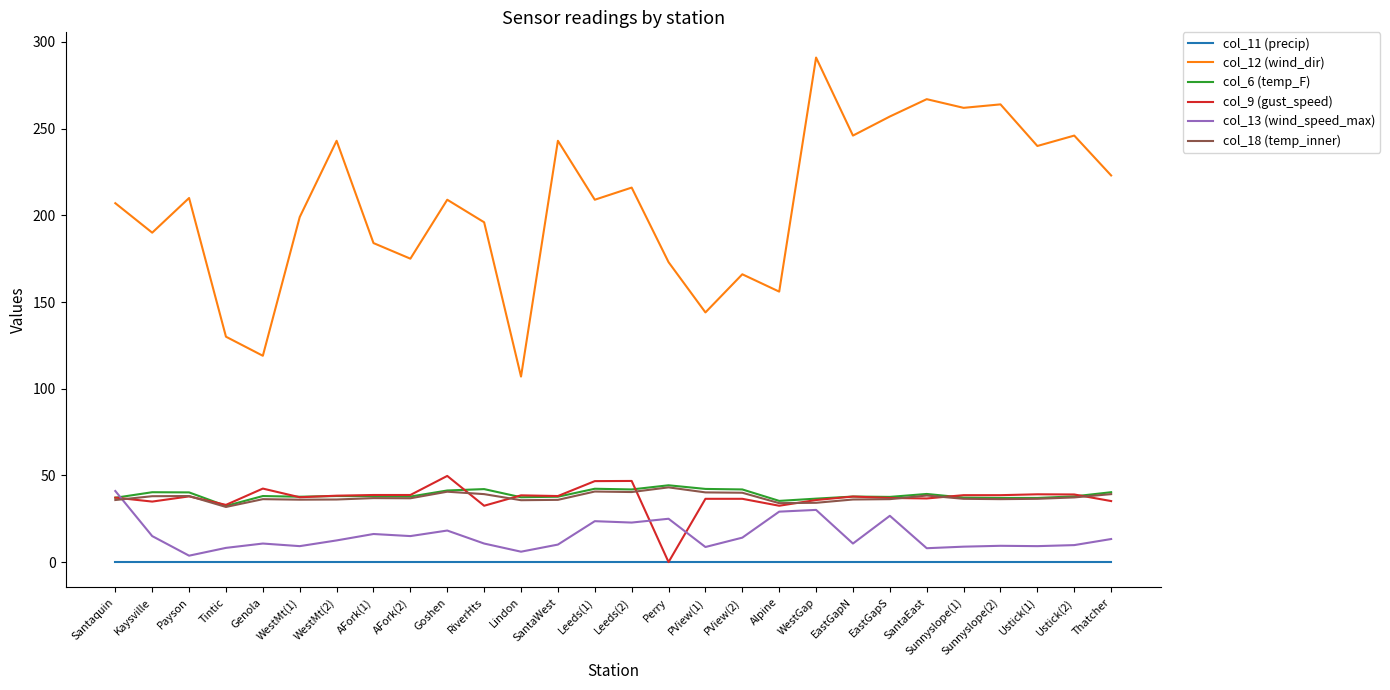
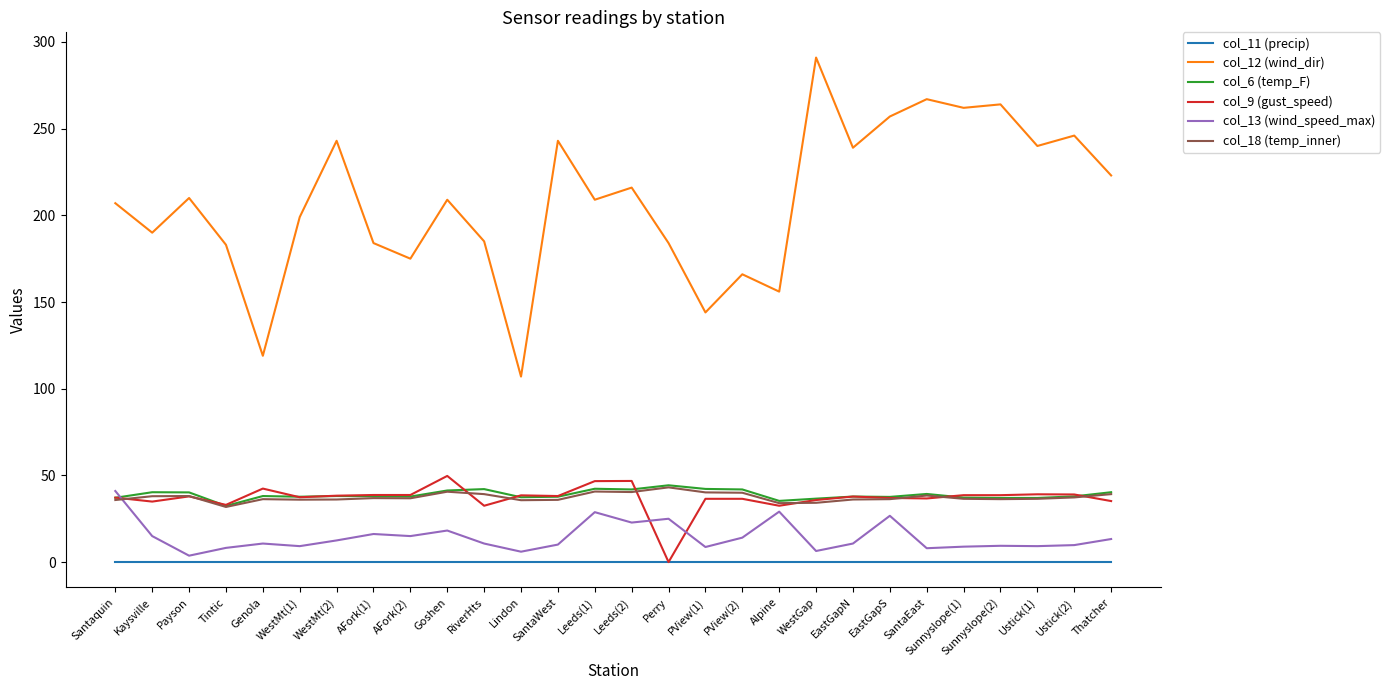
  {
    "col_11 (precip)": {
      "Santaquin": 0,
      "Kaysville": 0,
      "Payson": 0,
      "Tintic": 0,
      "Genola": 0,
      "WestMt(1)": 0,
      "WestMt(2)": 0,
      "AFork(1)": 0,
      "AFork(2)": 0,
      "Goshen": 0,
      "RiverHts": 0,
      "Lindon": 0,
      "SantaWest": 0,
      "Leeds(1)": 0,
      "Leeds(2)": 0,
      "PView(1)": 0,
      "PView(2)": 0,
      "Alpine": 0,
      "WestGap": 0,
      "EastGapN": 0,
      "EastGapS": 0,
      "SantaEast": 0,
      "Sunnyslope(1)": 0,
      "Sunnyslope(2)": 0,
      "Ustick(1)": 0,
      "Ustick(2)": 0,
      "Thatcher": 0
    },
    "col_12 (wind_dir)": {
      "Santaquin": 207,
      "Kaysville": 190,
      "Payson": 210,
-     "Tintic": 130,
+     "Tintic": 183,
      "Genola": 119,
      "WestMt(1)": 199,
      "WestMt(2)": 243,
      "AFork(1)": 184,
      "AFork(2)": 175,
      "Goshen": 209,
-     "RiverHts": 196,
+     "RiverHts": 185,
      "Lindon": 107,
      "SantaWest": 243,
      "Leeds(1)": 209,
      "Leeds(2)": 216,
-     "Perry": 173,
+     "Perry": 184,
      "PView(1)": 144,
      "PView(2)": 166,
      "Alpine": 156,
      "WestGap": 291,
-     "EastGapN": 246,
+     "EastGapN": 239,
      "EastGapS": 257,
      "SantaEast": 267,
      "Sunnyslope(1)": 262,
      "Sunnyslope(2)": 264,
      "Ustick(1)": 240,
      "Ustick(2)": 246,
      "Thatcher": 223
    },
    "col_6 (temp_F)": {
      "Kaysville": 40,
      "Payson": 40,
      "Genola": 38,
      "RiverHts": 42,
      "Leeds(1)": 42,
      "Leeds(2)": 42,
      "PView(1)": 42,
      "PView(2)": 42
    },
    "col_9 (gust_speed)": {
      "Kaysville": 35,
      "Genola": 42,
      "Goshen": 50,
      "RiverHts": 33,
      "Leeds(1)": 47,
      "Leeds(2)": 47,
      "PView(1)": 37,
      "PView(2)": 37,
      "Alpine": 33,
      "SantaEast": 37,
      "Sunnyslope(2)": 39,
      "Ustick(1)": 39,
      "Thatcher": 35
    },
    "col_13 (wind_speed_max)": {
      "Santaquin": 41,
      "Kaysville": 15,
      "Payson": 4,
      "Tintic": 8,
      "Genola": 11,
      "WestMt(1)": 9,
      "WestMt(2)": 13,
      "AFork(1)": 16,
      "AFork(2)": 15,
      "Goshen": 18,
      "RiverHts": 11,
      "Lindon": 6,
      "SantaWest": 10,
-     "Leeds(1)": 24,
+     "Leeds(1)": 29,
      "Leeds(2)": 23,
      "Perry": 25,
      "PView(1)": 9,
      "PView(2)": 14,
      "Alpine": 29,
-     "WestGap": 30,
+     "WestGap": 6,
      "EastGapN": 11,
      "EastGapS": 27,
      "SantaEast": 8,
      "Sunnyslope(1)": 9,
      "Sunnyslope(2)": 9,
      "Ustick(1)": 9,
      "Ustick(2)": 10,
      "Thatcher": 13
    },
    "col_18 (temp_inner)": {
      "Kaysville": 38,
      "Genola": 36,
      "WestMt(2)": 36,
      "RiverHts": 39,
      "Lindon": 36,
      "SantaWest": 36,
      "Leeds(1)": 41,
      "Leeds(2)": 40,
      "PView(1)": 40,
      "PView(2)": 40,
      "WestGap": 34,
      "EastGapN": 36
    }
  }
